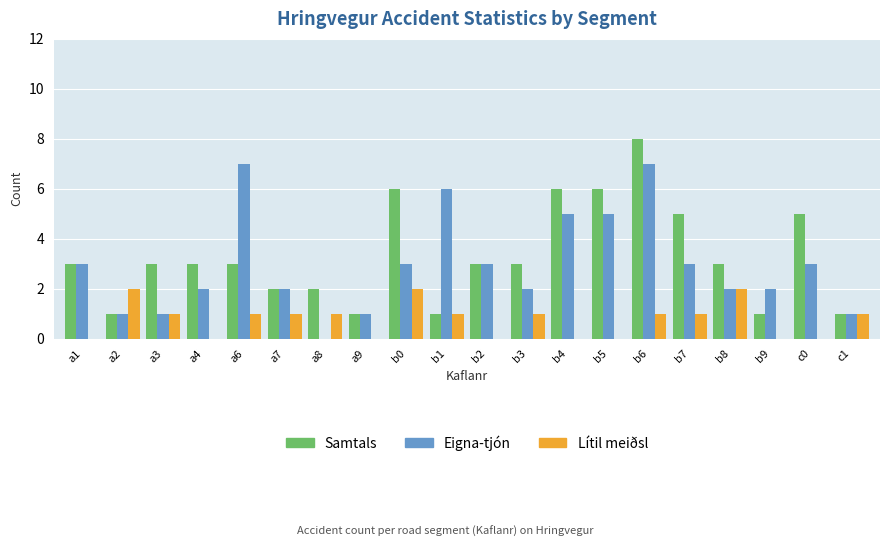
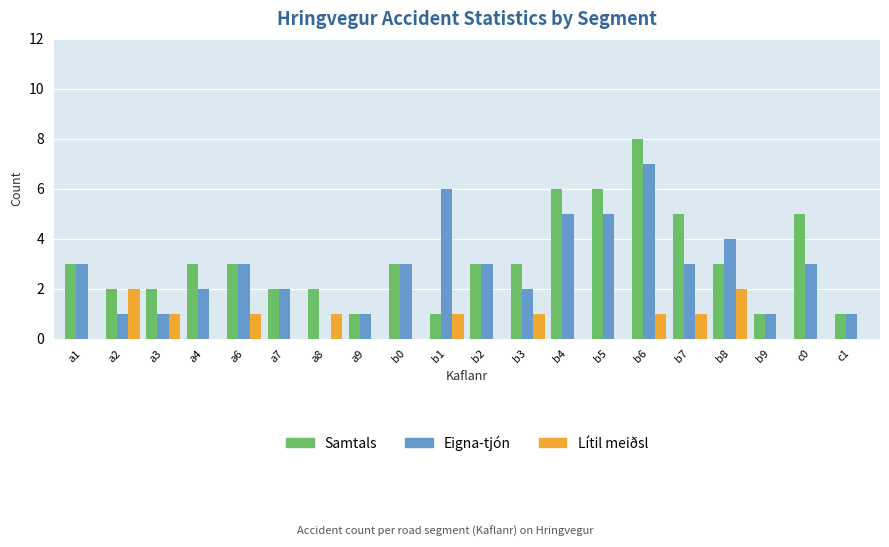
  {
    "Samtals": {
      "a1": 3,
-     "a2": 1,
-     "a3": 3,
+     "a2": 2,
+     "a3": 2,
      "a4": 3,
      "a6": 3,
      "a7": 2,
      "a8": 2,
      "a9": 1,
-     "b0": 6,
+     "b0": 3,
      "b1": 1,
      "b2": 3,
      "b3": 3,
      "b4": 6,
      "b5": 6,
      "b6": 8,
      "b7": 5,
      "b8": 3,
      "b9": 1,
      "c0": 5,
      "c1": 1
    },
    "Eigna-tjón": {
      "a1": 3,
      "a2": 1,
      "a3": 1,
      "a4": 2,
-     "a6": 7,
+     "a6": 3,
      "a7": 2,
      "a8": 0,
      "a9": 1,
      "b0": 3,
      "b1": 6,
      "b2": 3,
      "b3": 2,
      "b4": 5,
      "b5": 5,
      "b6": 7,
      "b7": 3,
-     "b8": 2,
-     "b9": 2,
+     "b8": 4,
+     "b9": 1,
      "c0": 3,
      "c1": 1
    },
    "Lítil meiðsl": {
      "a1": 0,
      "a2": 2,
      "a3": 1,
      "a4": 0,
      "a6": 1,
-     "a7": 1,
+     "a7": 0,
      "a8": 1,
      "a9": 0,
-     "b0": 2,
+     "b0": 0,
      "b1": 1,
      "b2": 0,
      "b3": 1,
      "b4": 0,
      "b5": 0,
      "b6": 1,
      "b7": 1,
      "b8": 2,
      "b9": 0,
      "c0": 0,
-     "c1": 1
+     "c1": 0
    }
  }
